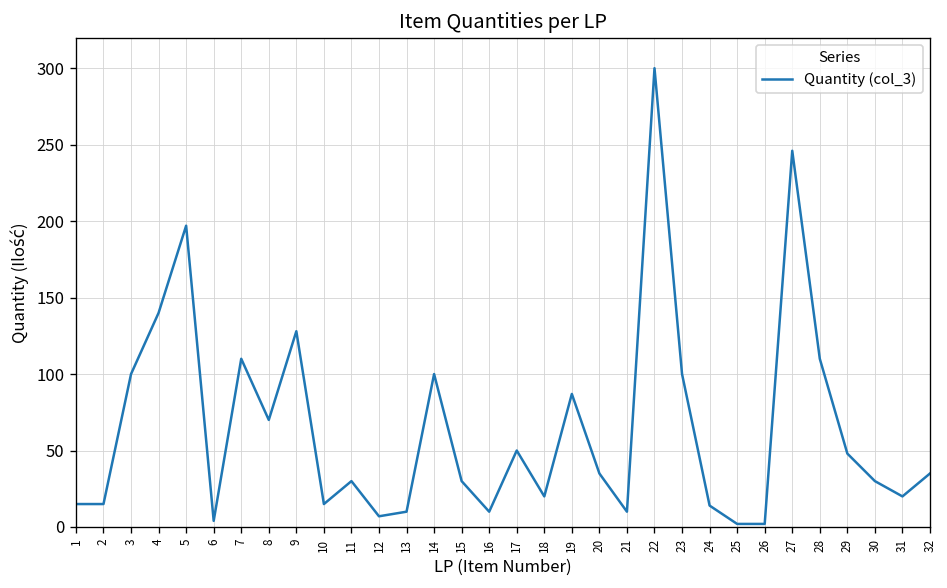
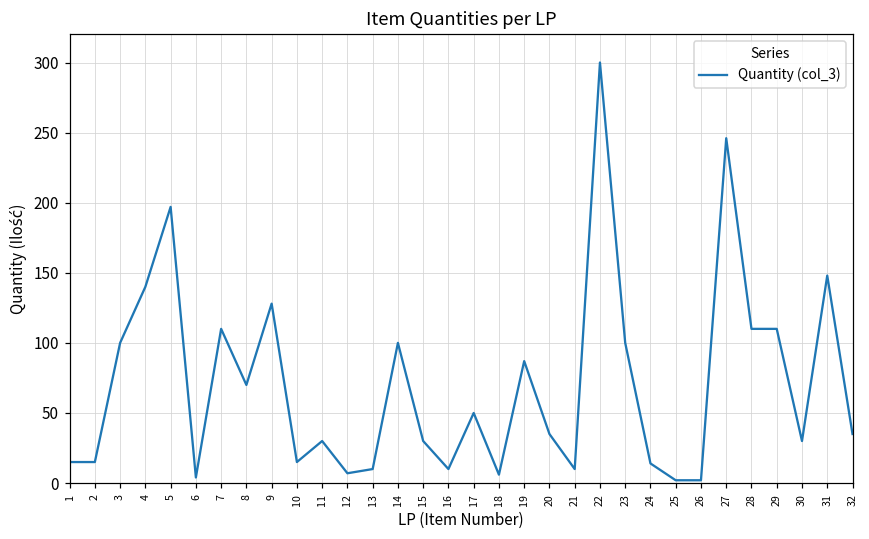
  {
    "1": 15,
    "2": 15,
    "3": 100,
    "4": 140,
    "5": 197,
    "6": 4,
    "7": 110,
    "8": 70,
    "9": 128,
    "10": 15,
    "11": 30,
    "12": 7,
    "13": 10,
    "14": 100,
    "15": 30,
    "16": 10,
    "17": 50,
-   "18": 20,
+   "18": 6,
    "19": 87,
    "20": 35,
    "21": 10,
    "22": 300,
    "23": 100,
    "24": 14,
    "25": 2,
    "26": 2,
    "27": 246,
    "28": 110,
-   "29": 48,
+   "29": 110,
    "30": 30,
-   "31": 20,
+   "31": 148,
    "32": 35
  }
